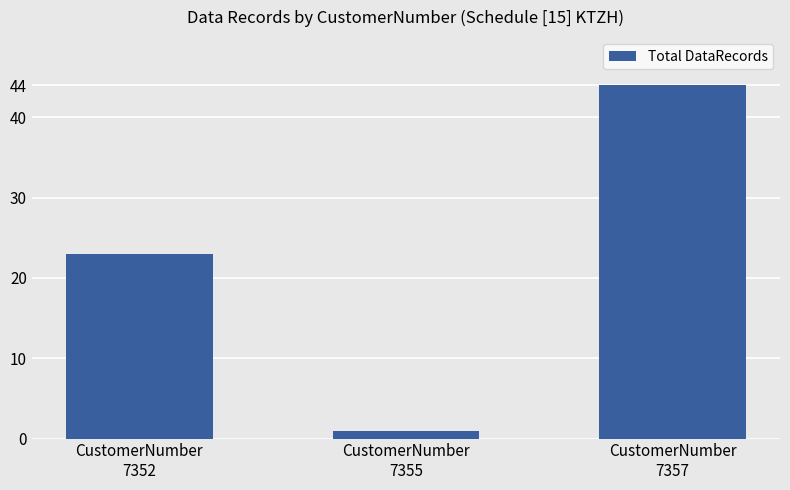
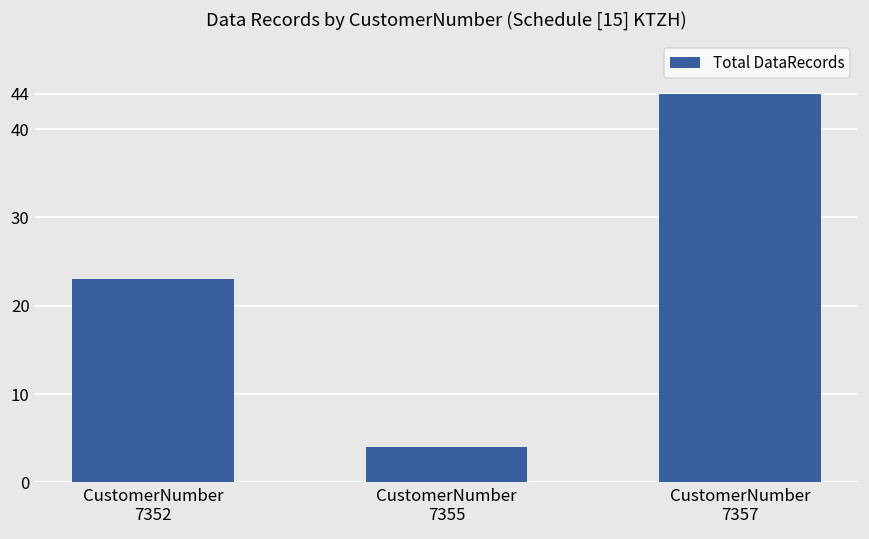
  {
    "CustomerNumber 7352": 23,
-   "CustomerNumber 7355": 1,
+   "CustomerNumber 7355": 4,
    "CustomerNumber 7357": 44
  }
